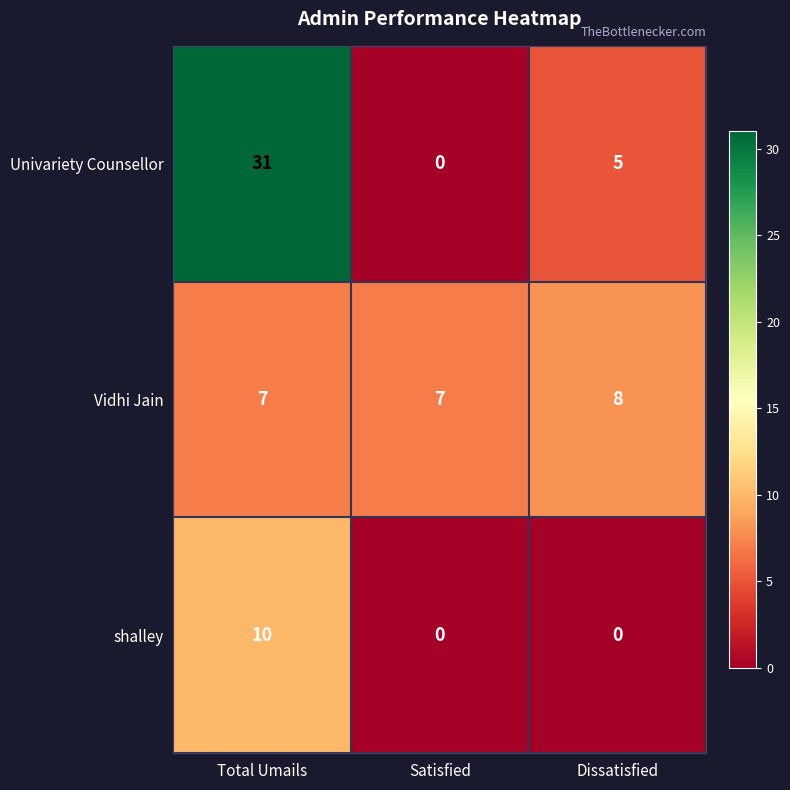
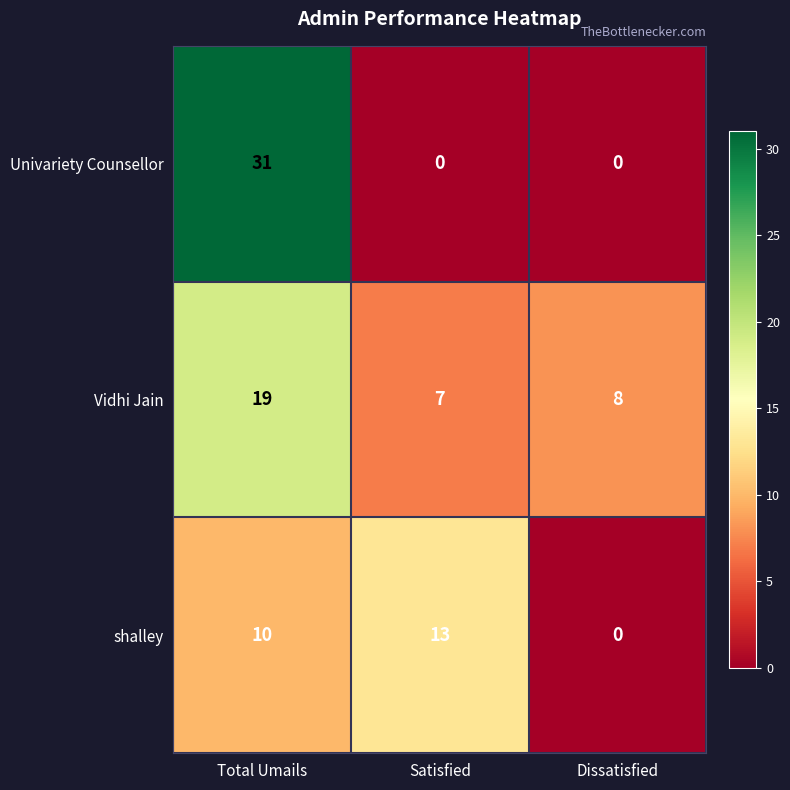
  {
    "Univariety Counsellor": {
      "Total Umails": 31,
      "Satisfied": 0,
-     "Dissatisfied": 5
+     "Dissatisfied": 0
    },
    "Vidhi Jain": {
-     "Total Umails": 7,
+     "Total Umails": 19,
      "Satisfied": 7,
      "Dissatisfied": 8
    },
    "shalley": {
      "Total Umails": 10,
-     "Satisfied": 0,
+     "Satisfied": 13,
      "Dissatisfied": 0
    }
  }
